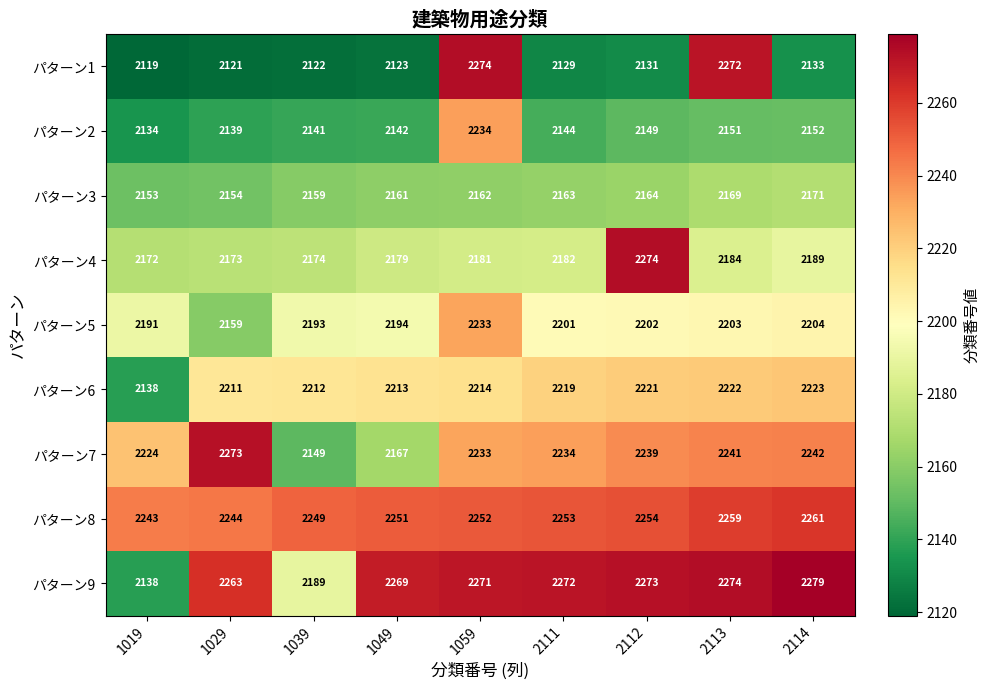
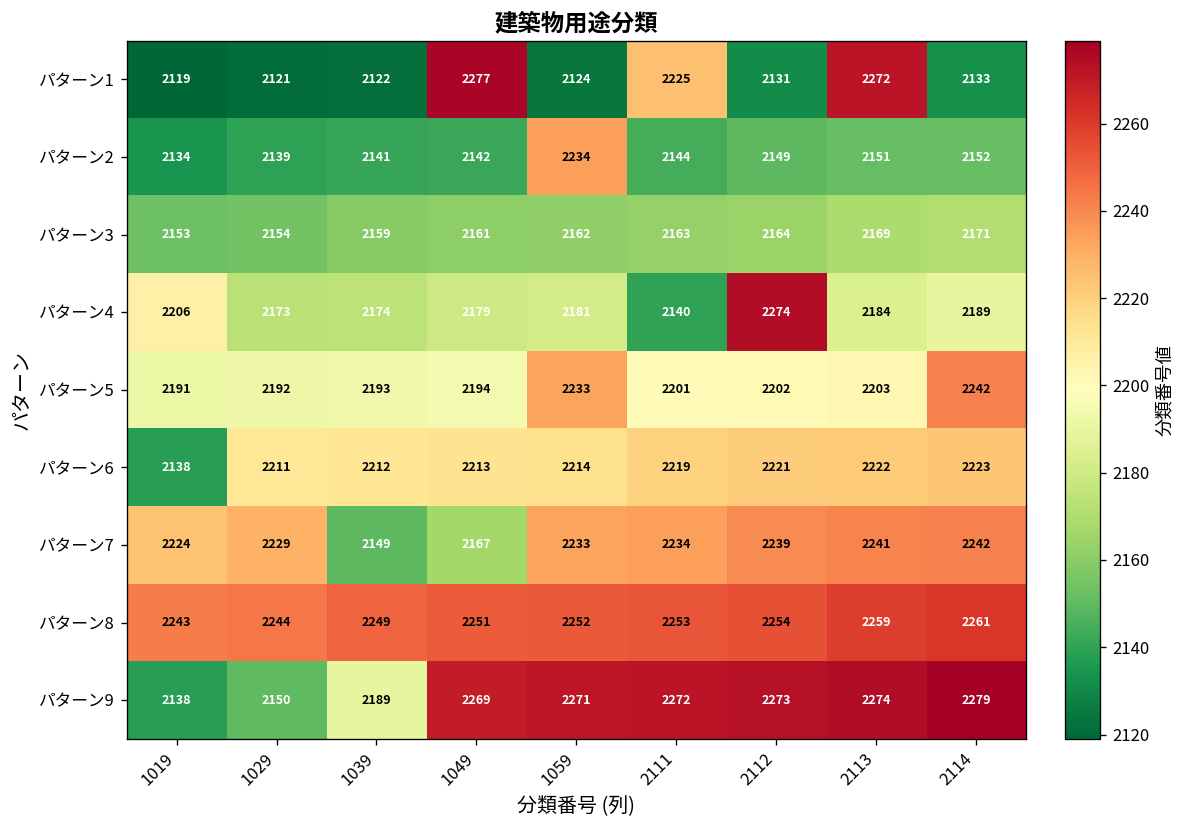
  {
    "パターン1": {
      "1019": 2119,
      "1029": 2121,
      "1039": 2122,
-     "1049": 2123,
-     "1059": 2274,
-     "2111": 2129,
+     "1049": 2277,
+     "1059": 2124,
+     "2111": 2225,
      "2112": 2131,
      "2113": 2272,
      "2114": 2133
    },
    "パターン2": {
      "1019": 2134,
      "1029": 2139,
      "1039": 2141,
      "1049": 2142,
      "1059": 2234,
      "2111": 2144,
      "2112": 2149,
      "2113": 2151,
      "2114": 2152
    },
    "パターン3": {
      "1019": 2153,
      "1029": 2154,
      "1039": 2159,
      "1049": 2161,
      "1059": 2162,
      "2111": 2163,
      "2112": 2164,
      "2113": 2169,
      "2114": 2171
    },
    "パターン4": {
-     "1019": 2172,
+     "1019": 2206,
      "1029": 2173,
      "1039": 2174,
      "1049": 2179,
      "1059": 2181,
-     "2111": 2182,
+     "2111": 2140,
      "2112": 2274,
      "2113": 2184,
      "2114": 2189
    },
    "パターン5": {
      "1019": 2191,
-     "1029": 2159,
+     "1029": 2192,
      "1039": 2193,
      "1049": 2194,
      "1059": 2233,
      "2111": 2201,
      "2112": 2202,
      "2113": 2203,
-     "2114": 2204
+     "2114": 2242
    },
    "パターン6": {
      "1019": 2138,
      "1029": 2211,
      "1039": 2212,
      "1049": 2213,
      "1059": 2214,
      "2111": 2219,
      "2112": 2221,
      "2113": 2222,
      "2114": 2223
    },
    "パターン7": {
      "1019": 2224,
-     "1029": 2273,
+     "1029": 2229,
      "1039": 2149,
      "1049": 2167,
      "1059": 2233,
      "2111": 2234,
      "2112": 2239,
      "2113": 2241,
      "2114": 2242
    },
    "パターン8": {
      "1019": 2243,
      "1029": 2244,
      "1039": 2249,
      "1049": 2251,
      "1059": 2252,
      "2111": 2253,
      "2112": 2254,
      "2113": 2259,
      "2114": 2261
    },
    "パターン9": {
      "1019": 2138,
-     "1029": 2263,
+     "1029": 2150,
      "1039": 2189,
      "1049": 2269,
      "1059": 2271,
      "2111": 2272,
      "2112": 2273,
      "2113": 2274,
      "2114": 2279
    }
  }
